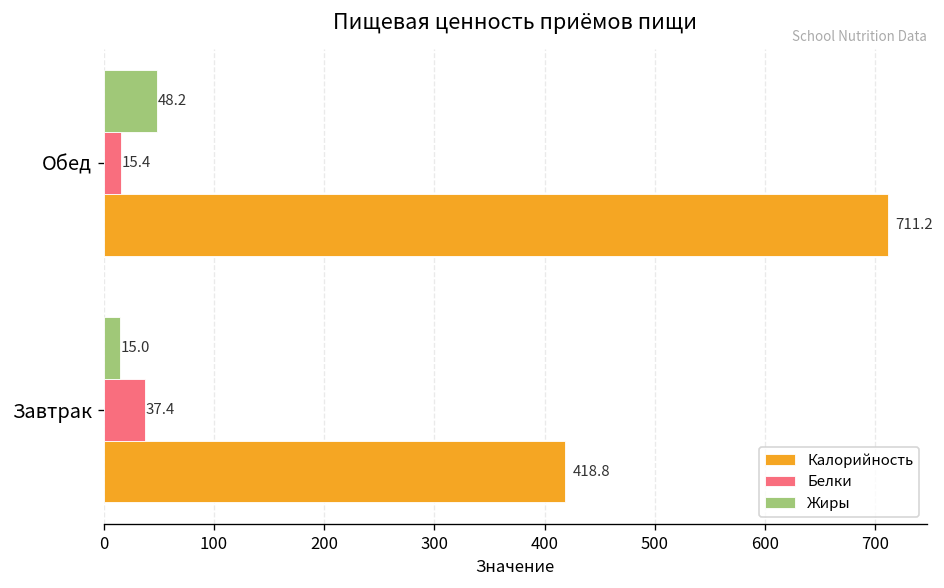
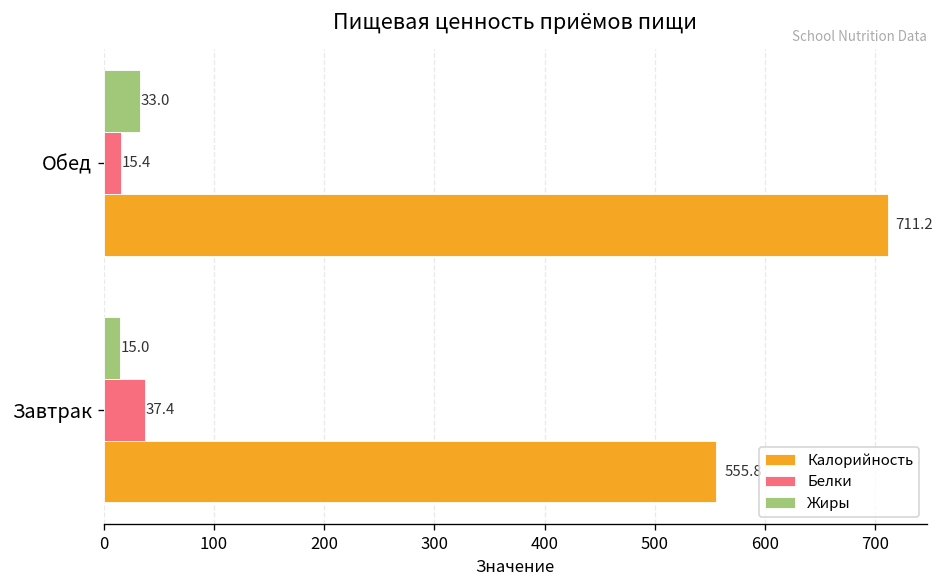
  {
    "Калорийность": {
      "Обед": 711.2,
-     "Завтрак": 418.8
+     "Завтрак": 555.8
    },
    "Белки": {
      "Обед": 15.4,
      "Завтрак": 37.4
    },
    "Жиры": {
-     "Обед": 48.2,
+     "Обед": 33.0,
      "Завтрак": 15.0
    }
  }
